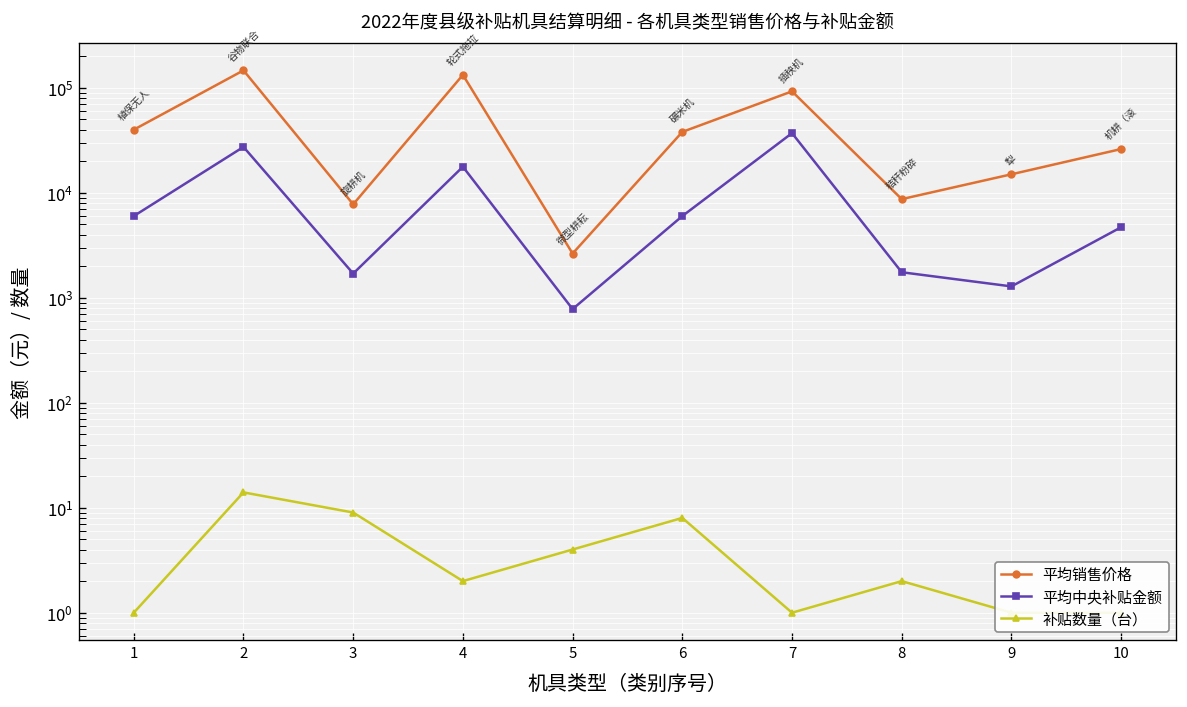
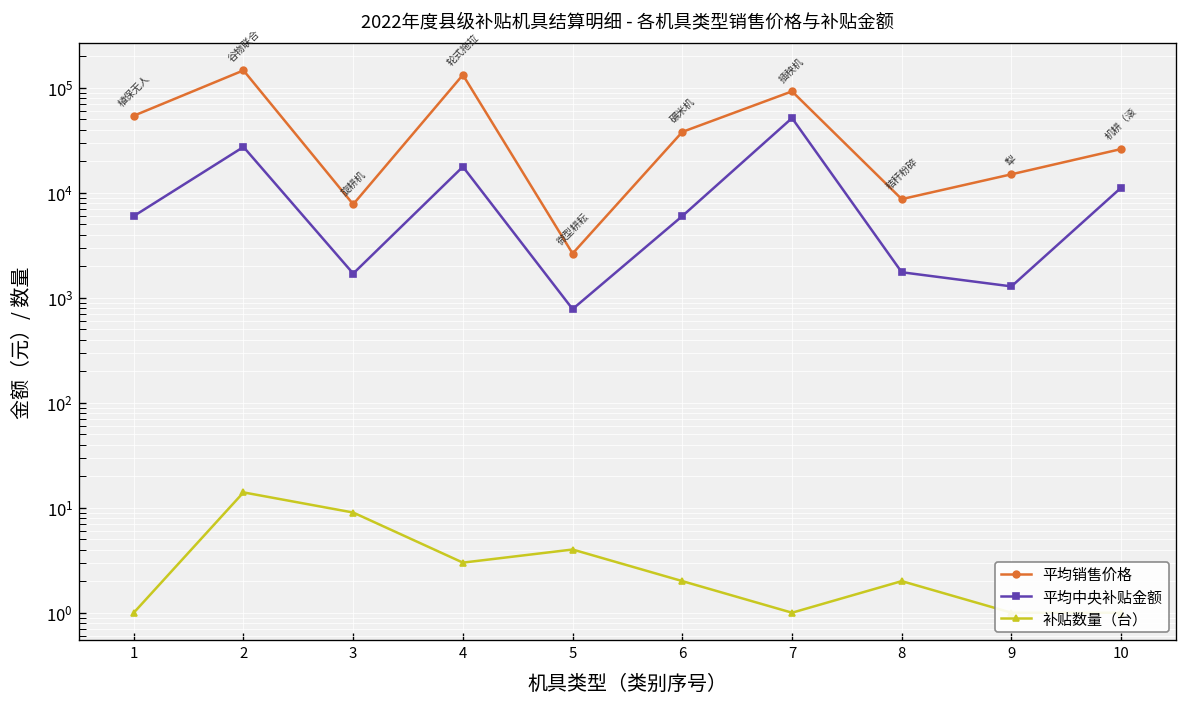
  {
    "平均销售价格": {
-     "1": 40000,
+     "1": 50000,
      "2": 150000,
      "3": 8000,
      "4": 130000,
      "5": 2600,
      "6": 40000,
      "7": 90000,
      "8": 9000,
      "9": 15000,
      "10": 26000
    },
    "平均中央补贴金额": {
      "1": 6000,
      "2": 27000,
      "3": 1700,
      "4": 18000,
      "5": 800,
      "6": 6000,
-     "7": 37000,
+     "7": 50000,
      "8": 1800,
      "9": 1300,
-     "10": 5000
+     "10": 11000
    },
    "补贴数量（台）": {
      "1": 1,
      "2": 14,
      "3": 9,
-     "4": 2,
+     "4": 3,
      "5": 4,
-     "6": 8,
+     "6": 2,
      "7": 1,
      "8": 2
    }
  }
